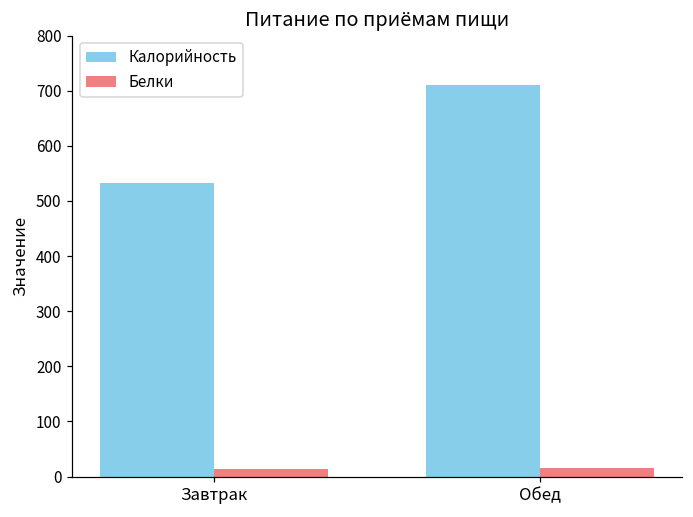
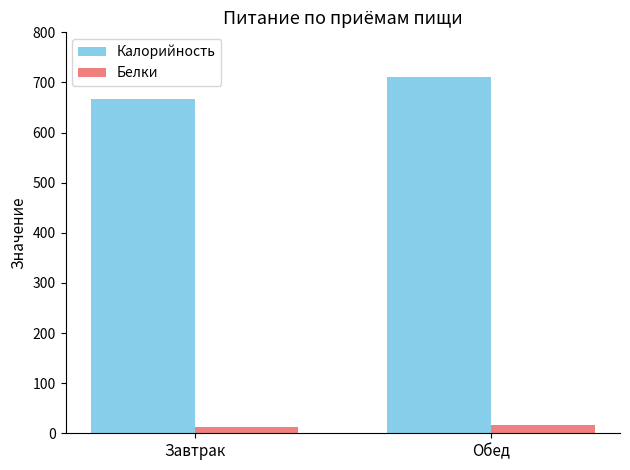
  {
    "Калорийность": {
-     "Завтрак": 530,
+     "Завтрак": 670,
      "Обед": 710
    },
    "Белки": {
      "Завтрак": 10,
      "Обед": 20
    }
  }
